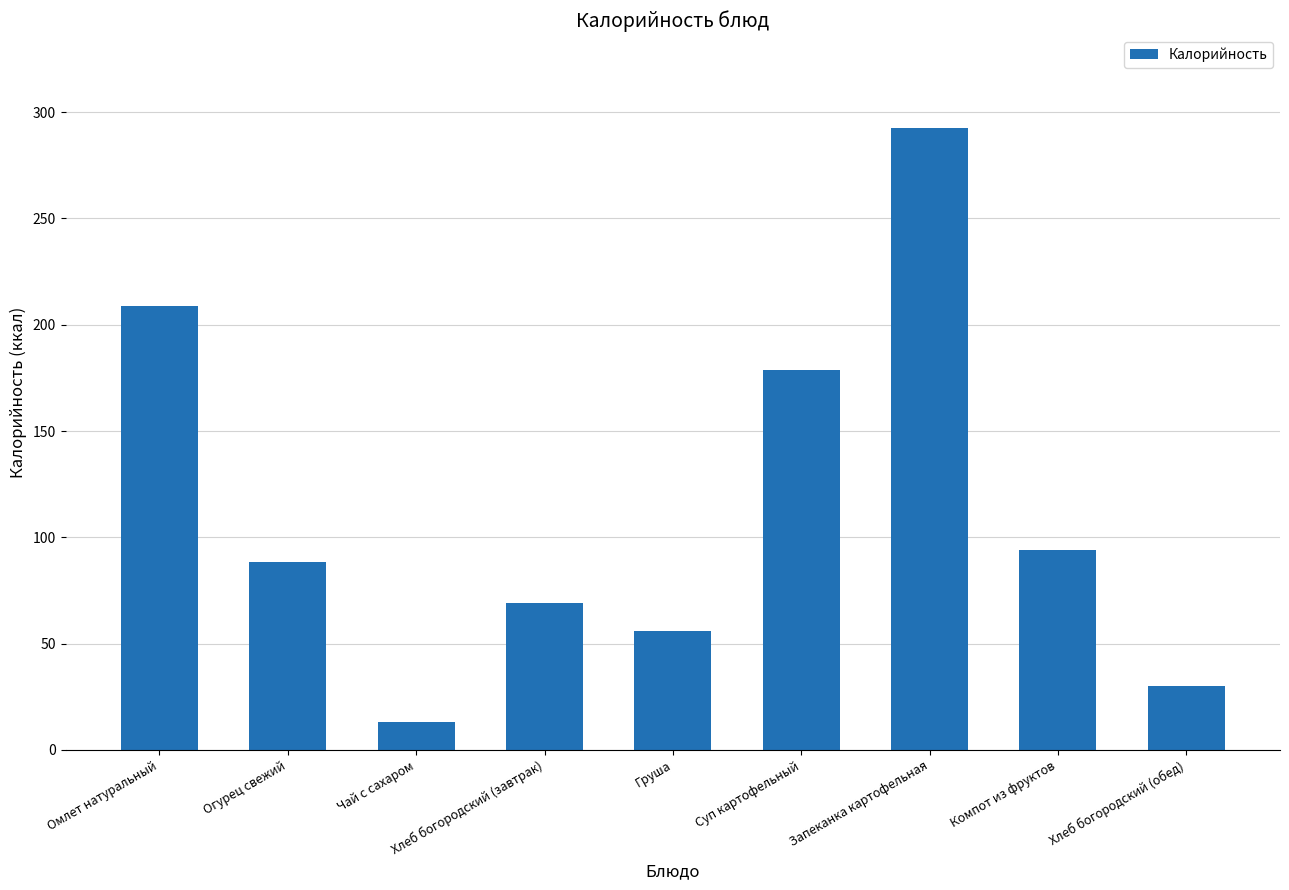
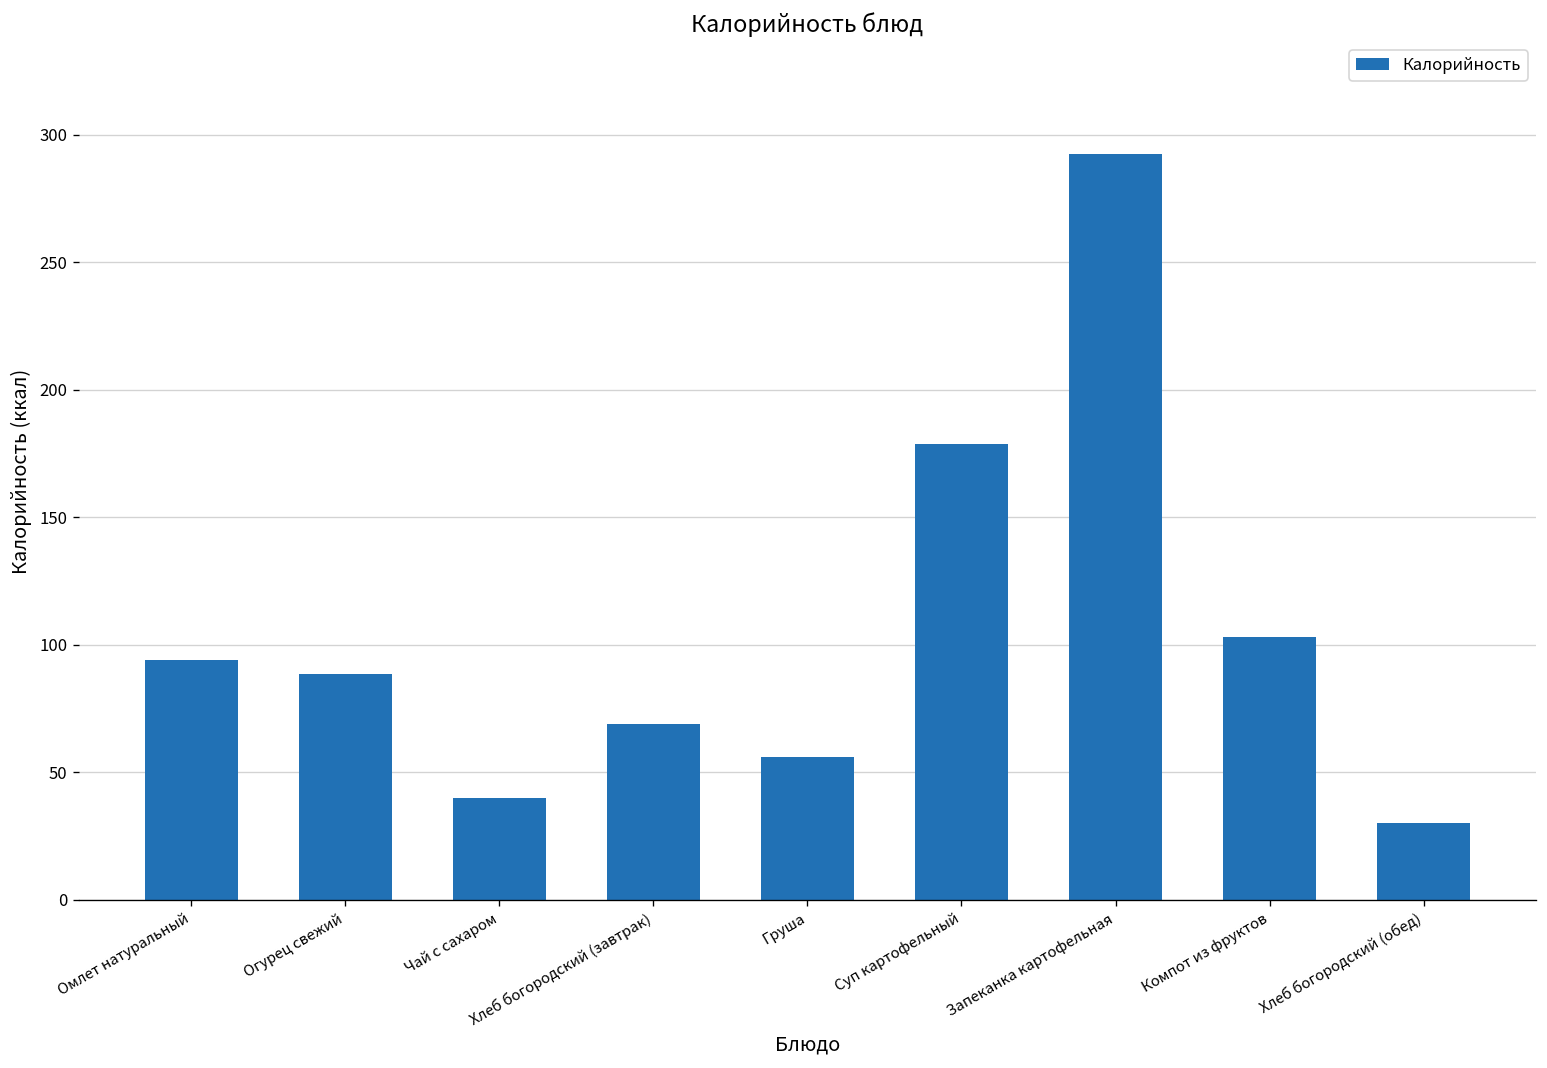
  {
-   "Омлет натуральный": 209,
+   "Омлет натуральный": 94,
    "Огурец свежий": 88,
-   "Чай с сахаром": 13,
+   "Чай с сахаром": 40,
    "Хлеб богородский (завтрак)": 69,
    "Груша": 56,
    "Суп картофельный": 179,
    "Запеканка картофельная": 292,
-   "Компот из фруктов": 94,
+   "Компот из фруктов": 103,
    "Хлеб богородский (обед)": 30
  }
